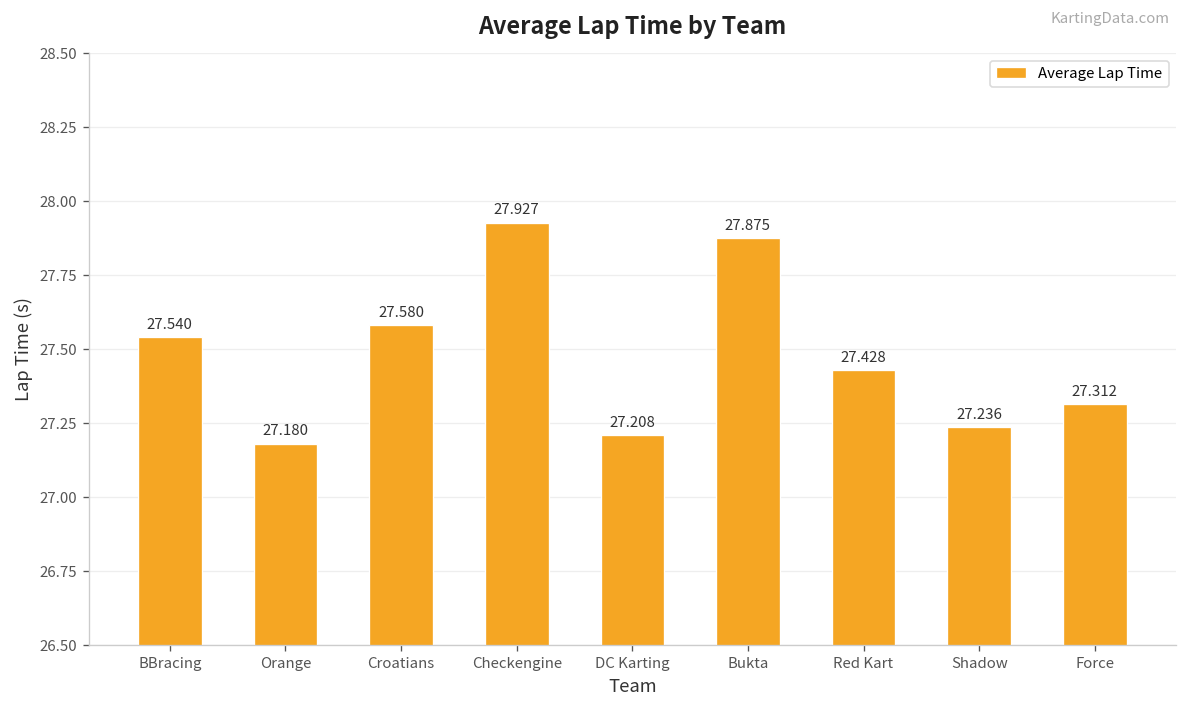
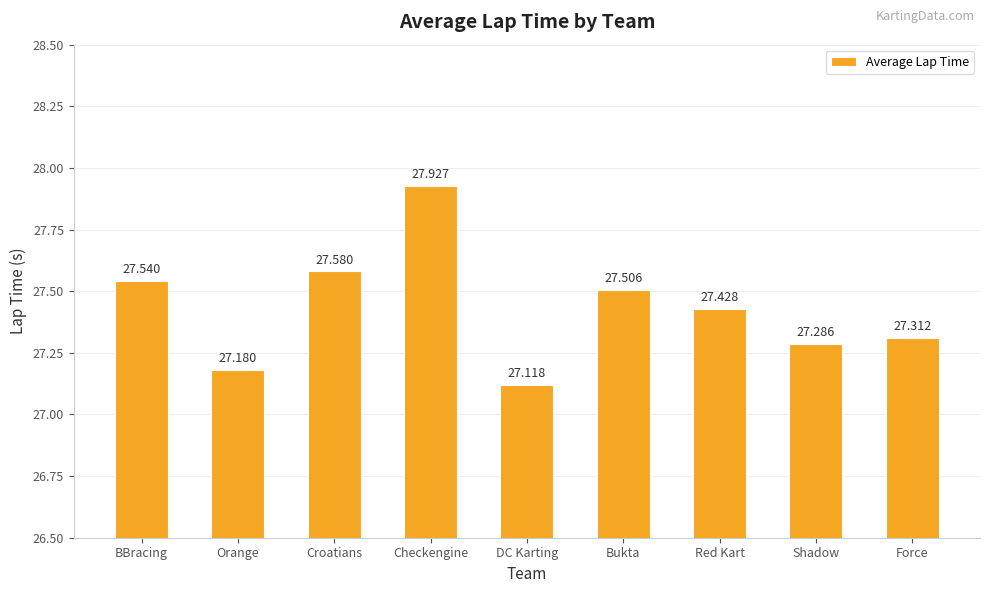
  {
    "BBracing": 27.540,
    "Orange": 27.180,
    "Croatians": 27.580,
    "Checkengine": 27.927,
-   "DC Karting": 27.208,
-   "Bukta": 27.875,
+   "DC Karting": 27.118,
+   "Bukta": 27.506,
    "Red Kart": 27.428,
-   "Shadow": 27.236,
+   "Shadow": 27.286,
    "Force": 27.312
  }
